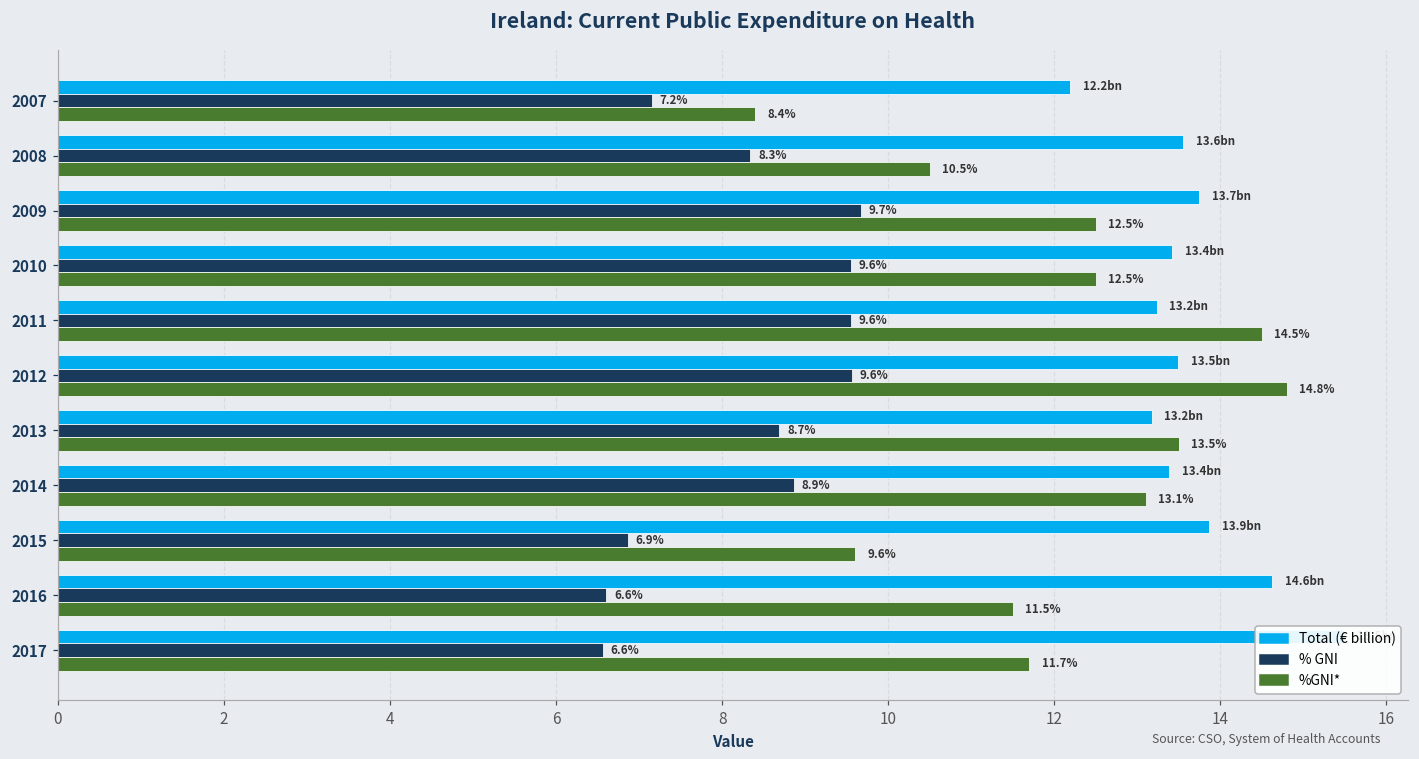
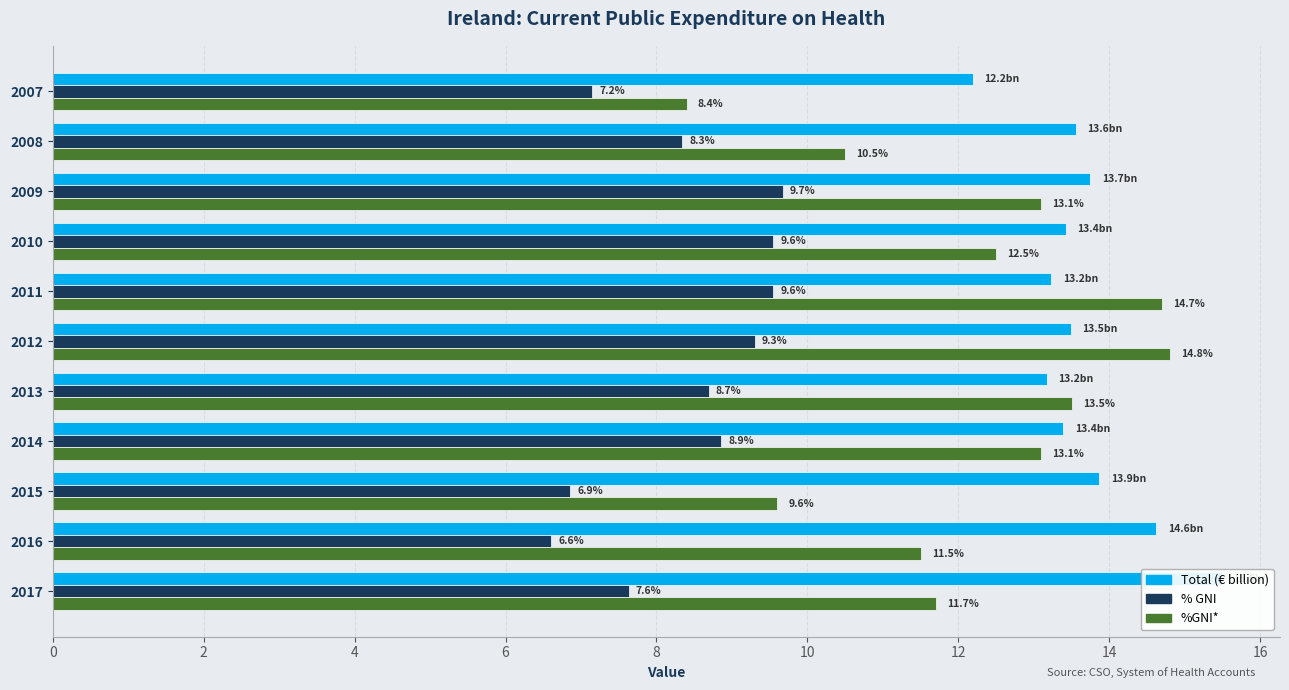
  {
    "% GNI": {
      "2007": "7.2%",
      "2008": "8.3%",
      "2009": "9.7%",
      "2010": "9.6%",
      "2011": "9.6%",
-     "2012": "9.6%",
+     "2012": "9.3%",
      "2013": "8.7%",
      "2014": "8.9%",
      "2015": "6.9%",
      "2016": "6.6%",
-     "2017": "6.6%"
+     "2017": "7.6%"
    },
    "%GNI*": {
      "2007": "8.4%",
      "2008": "10.5%",
-     "2009": "12.5%",
+     "2009": "13.1%",
      "2010": "12.5%",
-     "2011": "14.5%",
+     "2011": "14.7%",
      "2012": "14.8%",
      "2013": "13.5%",
      "2014": "13.1%",
      "2015": "9.6%",
      "2016": "11.5%",
      "2017": "11.7%"
    }
  }
